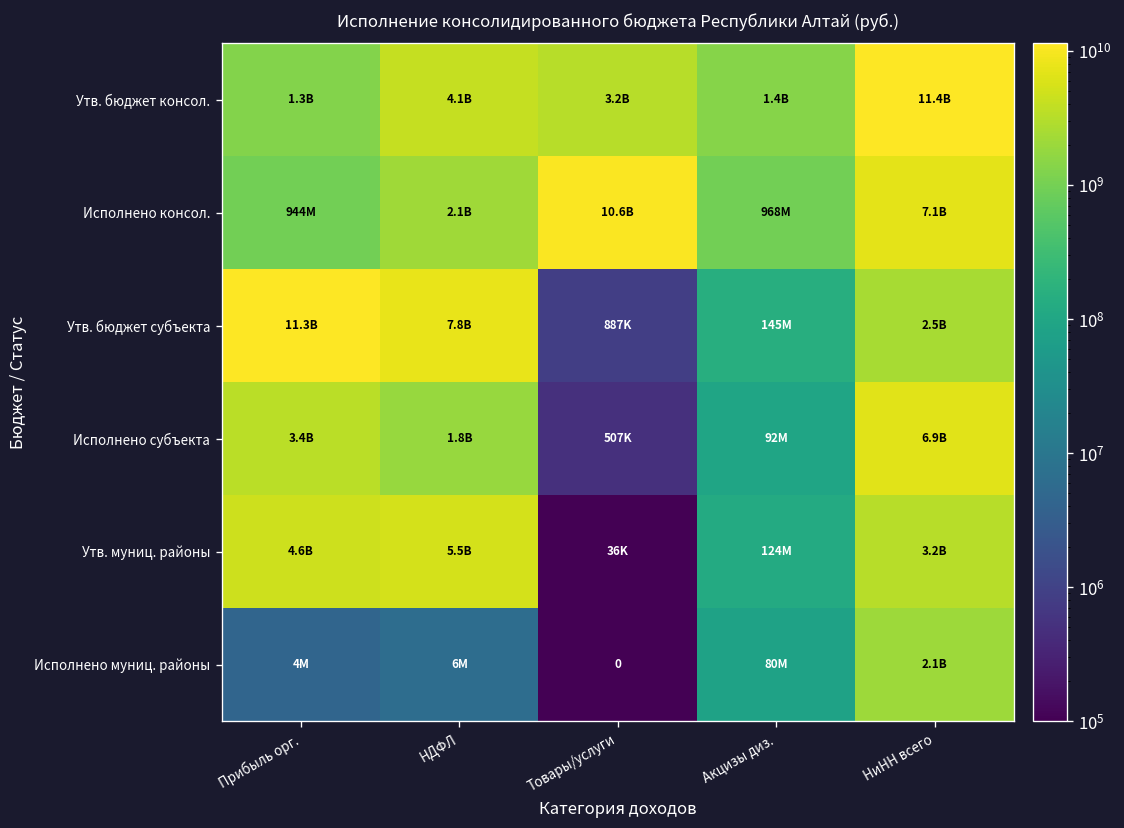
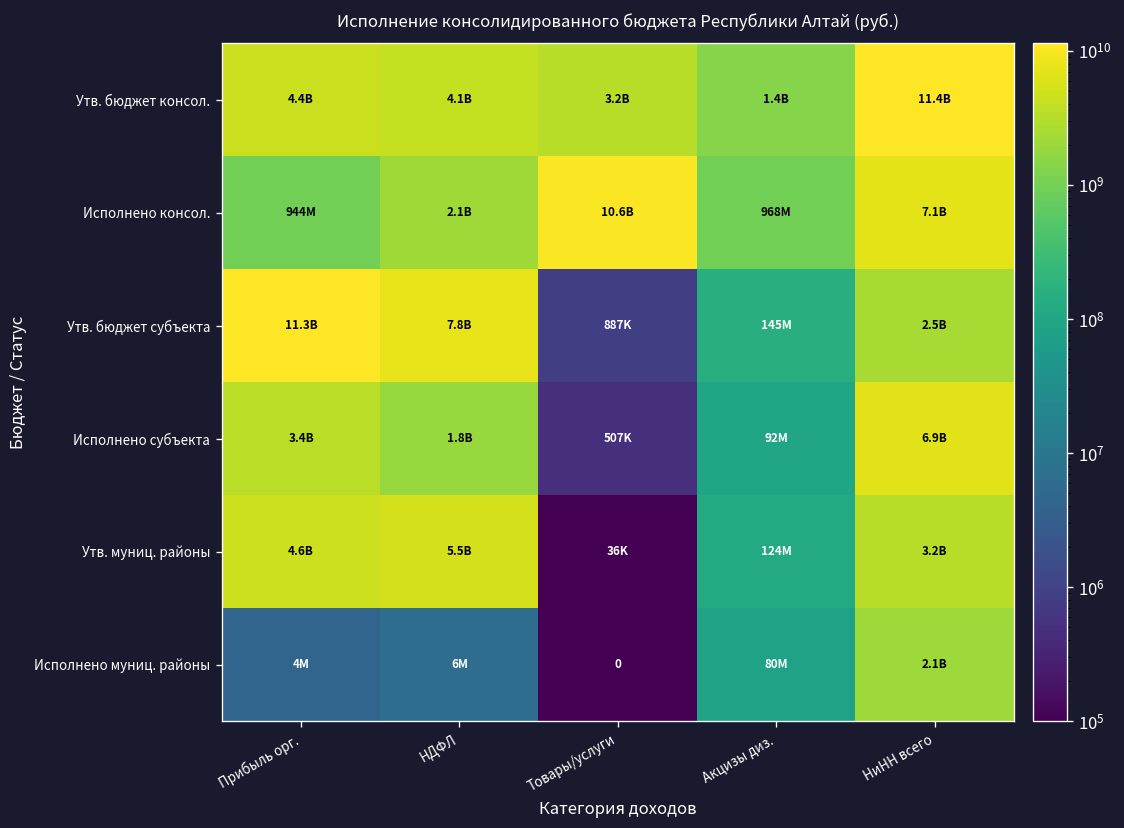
  {
    "Утв. бюджет консол.": {
-     "Прибыль орг.": "1.3B",
+     "Прибыль орг.": "4.4B",
      "НДФЛ": "4.1B",
      "Товары/услуги": "3.2B",
      "Акцизы диз.": "1.4B",
      "НиНН всего": "11.4B"
    },
    "Исполнено консол.": {
      "Прибыль орг.": "944M",
      "НДФЛ": "2.1B",
      "Товары/услуги": "10.6B",
      "Акцизы диз.": "968M",
      "НиНН всего": "7.1B"
    },
    "Утв. бюджет субъекта": {
      "Прибыль орг.": "11.3B",
      "НДФЛ": "7.8B",
      "Товары/услуги": "887K",
      "Акцизы диз.": "145M",
      "НиНН всего": "2.5B"
    },
    "Исполнено субъекта": {
      "Прибыль орг.": "3.4B",
      "НДФЛ": "1.8B",
      "Товары/услуги": "507K",
      "Акцизы диз.": "92M",
      "НиНН всего": "6.9B"
    },
    "Утв. муниц. районы": {
      "Прибыль орг.": "4.6B",
      "НДФЛ": "5.5B",
      "Товары/услуги": "36K",
      "Акцизы диз.": "124M",
      "НиНН всего": "3.2B"
    },
    "Исполнено муниц. районы": {
      "Прибыль орг.": "4M",
      "НДФЛ": "6M",
      "Товары/услуги": "0",
      "Акцизы диз.": "80M",
      "НиНН всего": "2.1B"
    }
  }
